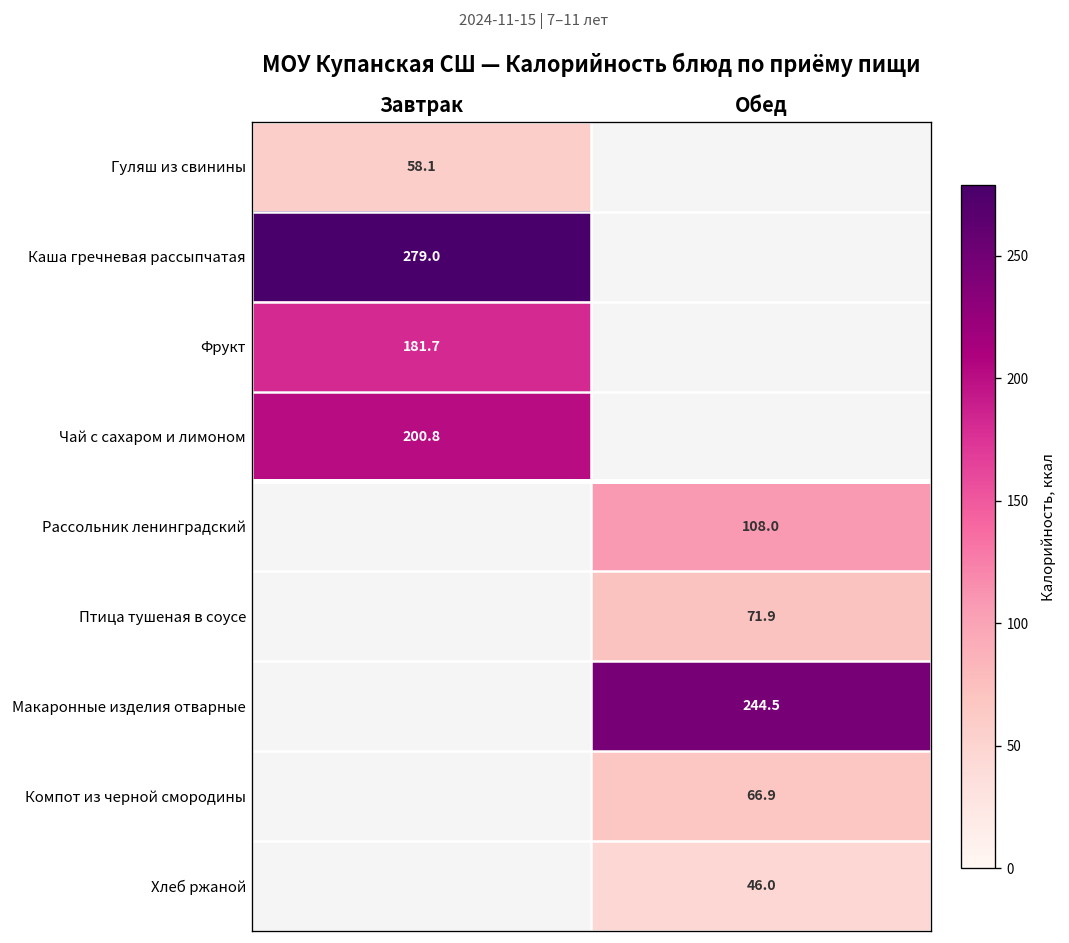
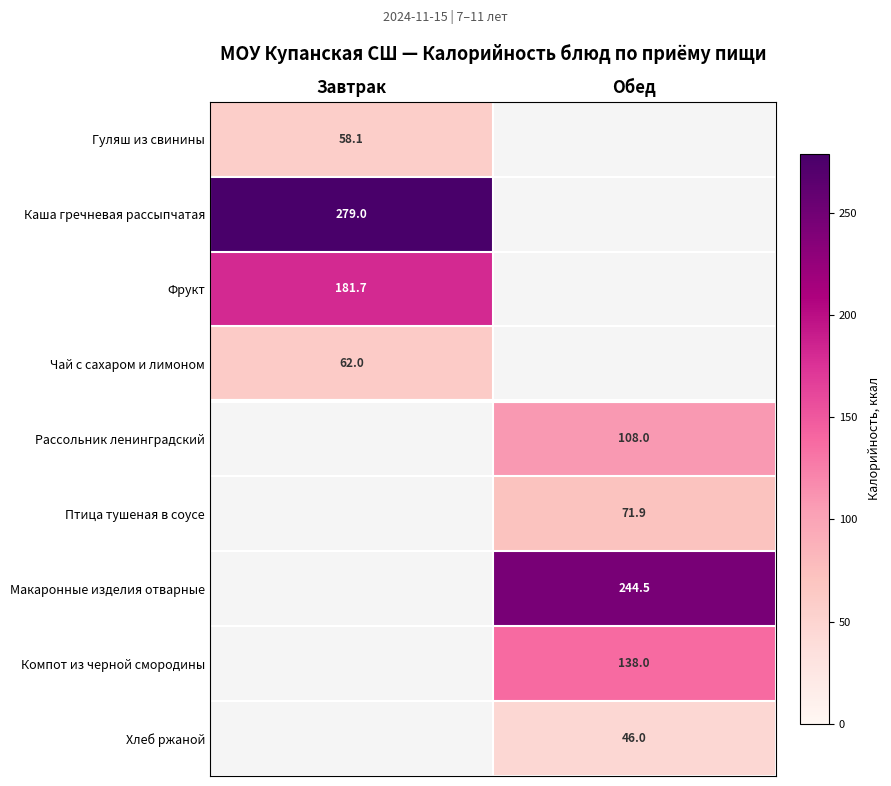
  {
    "Гуляш из свинины": {
      "Завтрак": 58.1
    },
    "Каша гречневая рассыпчатая": {
      "Завтрак": 279.0
    },
    "Фрукт": {
      "Завтрак": 181.7
    },
    "Чай с сахаром и лимоном": {
-     "Завтрак": 200.8
+     "Завтрак": 62.0
    },
    "Рассольник ленинградский": {
      "Обед": 108.0
    },
    "Птица тушеная в соусе": {
      "Обед": 71.9
    },
    "Макаронные изделия отварные": {
      "Обед": 244.5
    },
    "Компот из черной смородины": {
-     "Обед": 66.9
+     "Обед": 138.0
    },
    "Хлеб ржаной": {
      "Обед": 46.0
    }
  }
